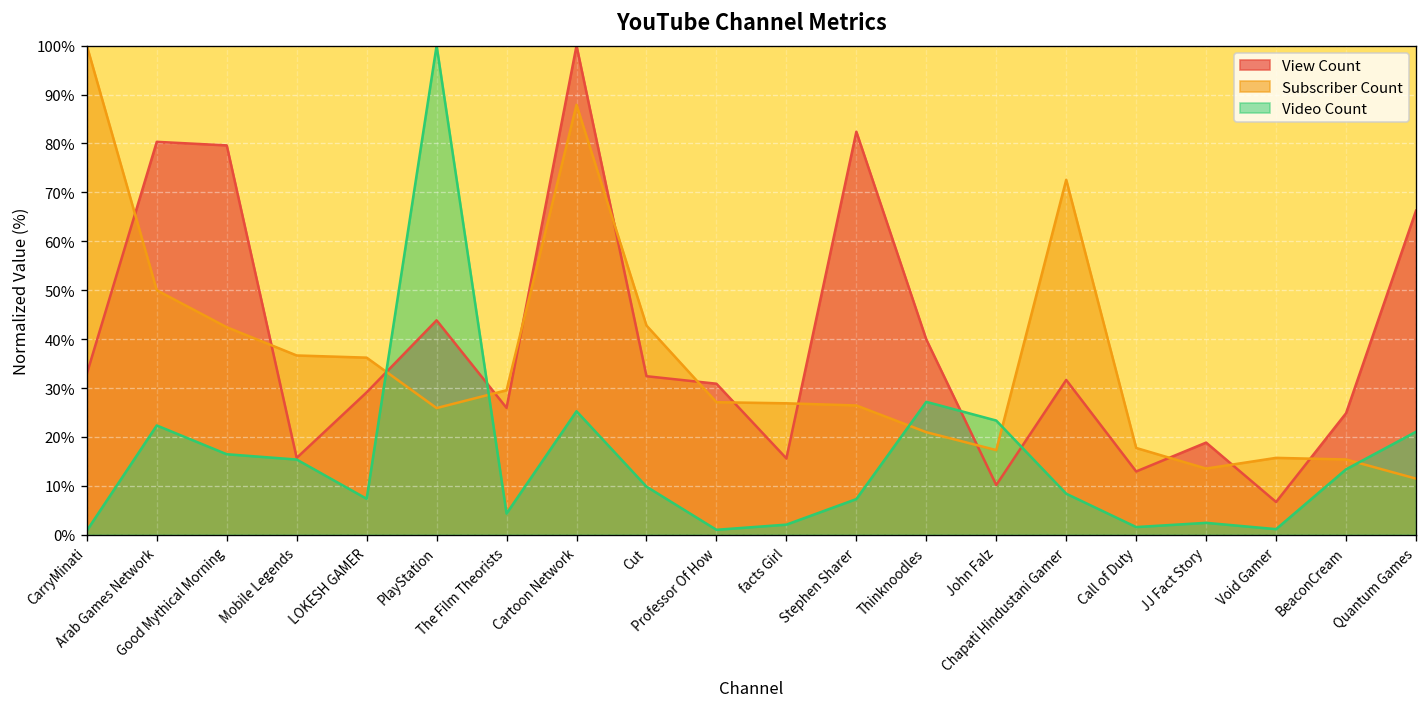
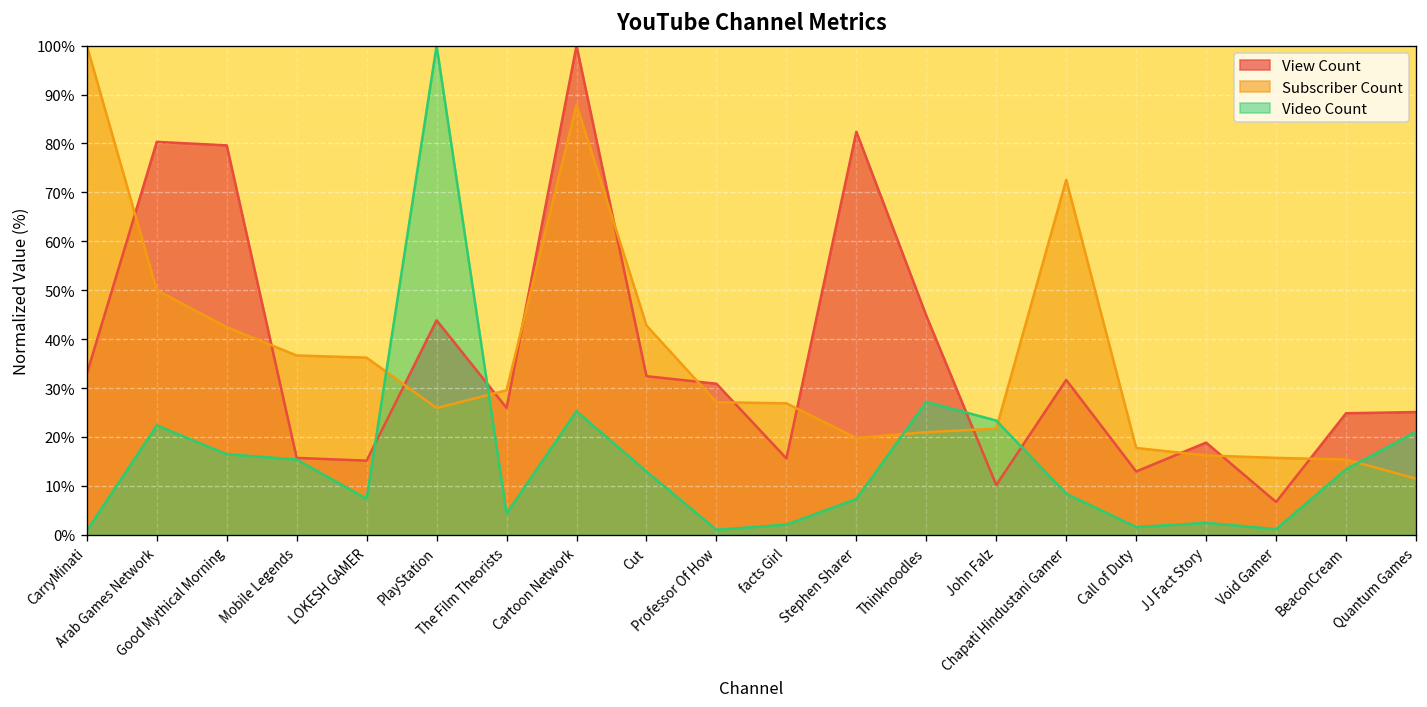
  {
    "View Count": {
      "CarryMinati": "33%",
      "Arab Games Network": "80%",
      "Good Mythical Morning": "80%",
-     "LOKESH GAMER": "29%",
+     "LOKESH GAMER": "15%",
      "PlayStation": "44%",
      "The Film Theorists": "26%",
      "Cartoon Network": "100%",
      "Cut": "32%",
      "Professor Of How": "31%",
      "facts Girl": "16%",
      "Stephen Sharer": "82%",
-     "Thinknoodles": "40%",
+     "Thinknoodles": "45%",
      "John Falz": "10%",
      "Chapati Hindustani Gamer": "32%",
      "Call of Duty": "13%",
      "JJ Fact Story": "19%",
      "Void Gamer": "7%",
      "BeaconCream": "25%",
-     "Quantum Games": "66%"
+     "Quantum Games": "25%"
    },
    "Subscriber Count": {
      "CarryMinati": "100%",
      "Arab Games Network": "50%",
      "Good Mythical Morning": "42%",
      "Mobile Legends": "37%",
      "LOKESH GAMER": "36%",
      "PlayStation": "26%",
      "The Film Theorists": "30%",
      "Cartoon Network": "88%",
      "Cut": "43%",
      "Professor Of How": "27%",
      "facts Girl": "27%",
-     "Stephen Sharer": "26%",
+     "Stephen Sharer": "20%",
      "Thinknoodles": "21%",
-     "John Falz": "17%",
+     "John Falz": "22%",
      "Chapati Hindustani Gamer": "73%",
      "Call of Duty": "18%",
-     "JJ Fact Story": "14%",
+     "JJ Fact Story": "16%",
      "Void Gamer": "16%",
      "BeaconCream": "15%",
      "Quantum Games": "11%"
    },
    "Video Count": {
      "CarryMinati": "1%",
      "Arab Games Network": "22%",
      "Good Mythical Morning": "16%",
      "LOKESH GAMER": "7%",
      "PlayStation": "100%",
      "The Film Theorists": "4%",
      "Cartoon Network": "25%",
-     "Cut": "10%",
+     "Cut": "13%",
      "Professor Of How": "1%",
      "facts Girl": "2%",
      "Stephen Sharer": "7%",
      "Thinknoodles": "27%",
      "John Falz": "23%",
      "Chapati Hindustani Gamer": "8%",
      "Call of Duty": "2%",
      "JJ Fact Story": "2%",
      "Void Gamer": "1%",
      "BeaconCream": "13%",
      "Quantum Games": "21%"
    }
  }
